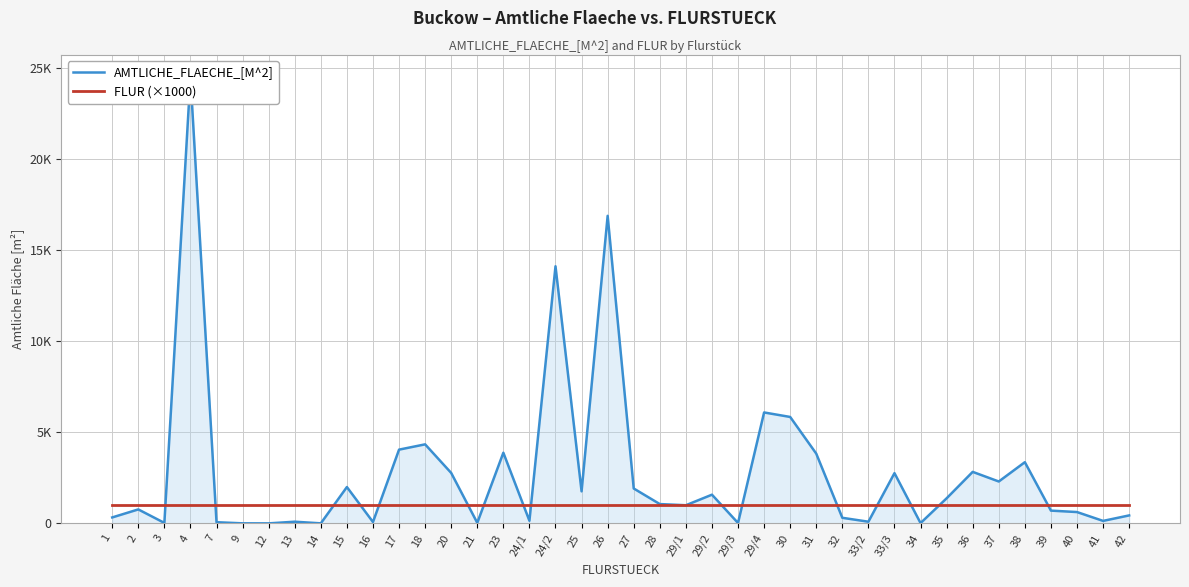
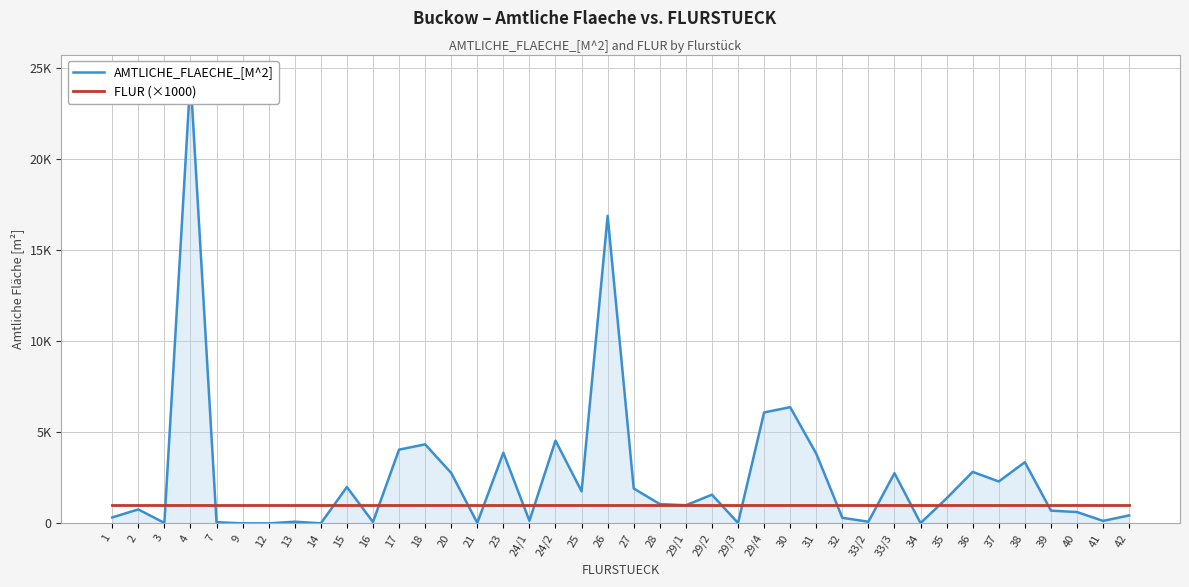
  {
    "AMTLICHE_FLAECHE_[M^2]": {
      "1": 300,
      "2": 800,
      "3": 0,
      "7": 100,
      "9": 0,
      "12": 0,
      "13": 100,
      "14": 0,
      "15": 2000,
      "16": 100,
      "17": 4100,
      "18": 4300,
      "20": 2800,
      "21": 0,
      "23": 3900,
      "24/1": 100,
-     "24/2": 14100,
+     "24/2": 4500,
      "25": 1800,
      "26": 16900,
      "27": 1900,
      "29/2": 1600,
      "29/3": 0,
      "29/4": 6100,
-     "30": 5800,
+     "30": 6400,
      "31": 3800,
      "32": 300,
      "33/2": 100,
      "33/3": 2800,
      "34": 0,
      "35": 1400,
      "36": 2800,
      "37": 2300,
      "38": 3400,
      "39": 700,
      "40": 600,
      "41": 100,
      "42": 400
    },
    "FLUR (×1000)": {
      "1": 1000,
      "2": 1000,
      "3": 1000,
      "4": 1000,
      "7": 1000,
      "9": 1000,
      "12": 1000,
      "13": 1000,
      "14": 1000,
      "15": 1000,
      "16": 1000,
      "17": 1000,
      "18": 1000,
      "20": 1000,
      "21": 1000,
      "23": 1000,
      "24/1": 1000,
      "24/2": 1000,
      "25": 1000,
      "26": 1000,
      "27": 1000,
      "29/2": 1000,
      "29/3": 1000,
      "29/4": 1000,
      "30": 1000,
      "31": 1000,
      "32": 1000,
      "33/2": 1000,
      "33/3": 1000,
      "34": 1000,
      "35": 1000,
      "36": 1000,
      "37": 1000,
      "38": 1000,
      "39": 1000,
      "40": 1000,
      "41": 1000,
      "42": 1000
    }
  }
